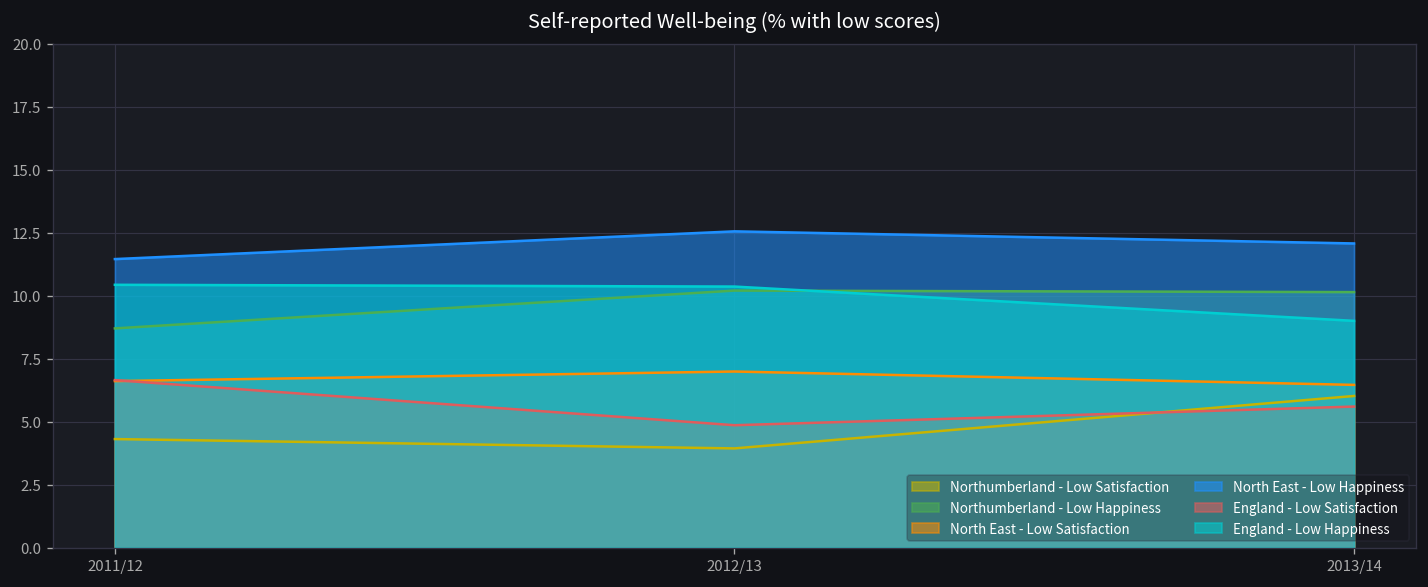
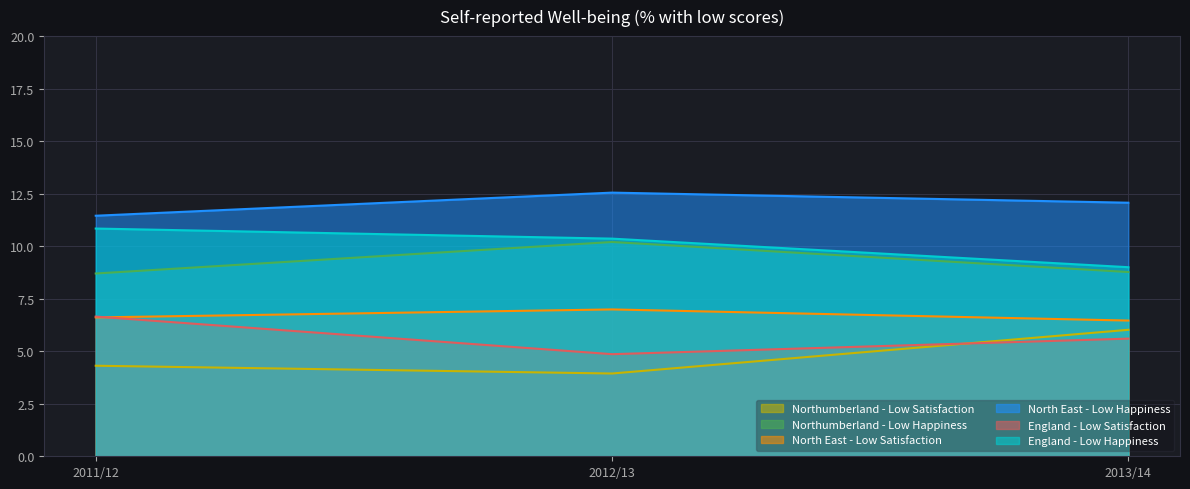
  {
    "Northumberland - Low Happiness": {
      "2011/12": 8.7,
      "2012/13": 10.2,
-     "2013/14": 10.1
+     "2013/14": 8.8
    },
    "North East - Low Happiness": {
      "2011/12": 11.5,
      "2012/13": 12.6,
      "2013/14": 12.1
    },
    "England - Low Satisfaction": {
      "2012/13": 4.9,
      "2013/14": 5.6
    },
    "England - Low Happiness": {
-     "2011/12": 10.4,
+     "2011/12": 10.8,
      "2012/13": 10.4,
      "2013/14": 9.0
    }
  }
